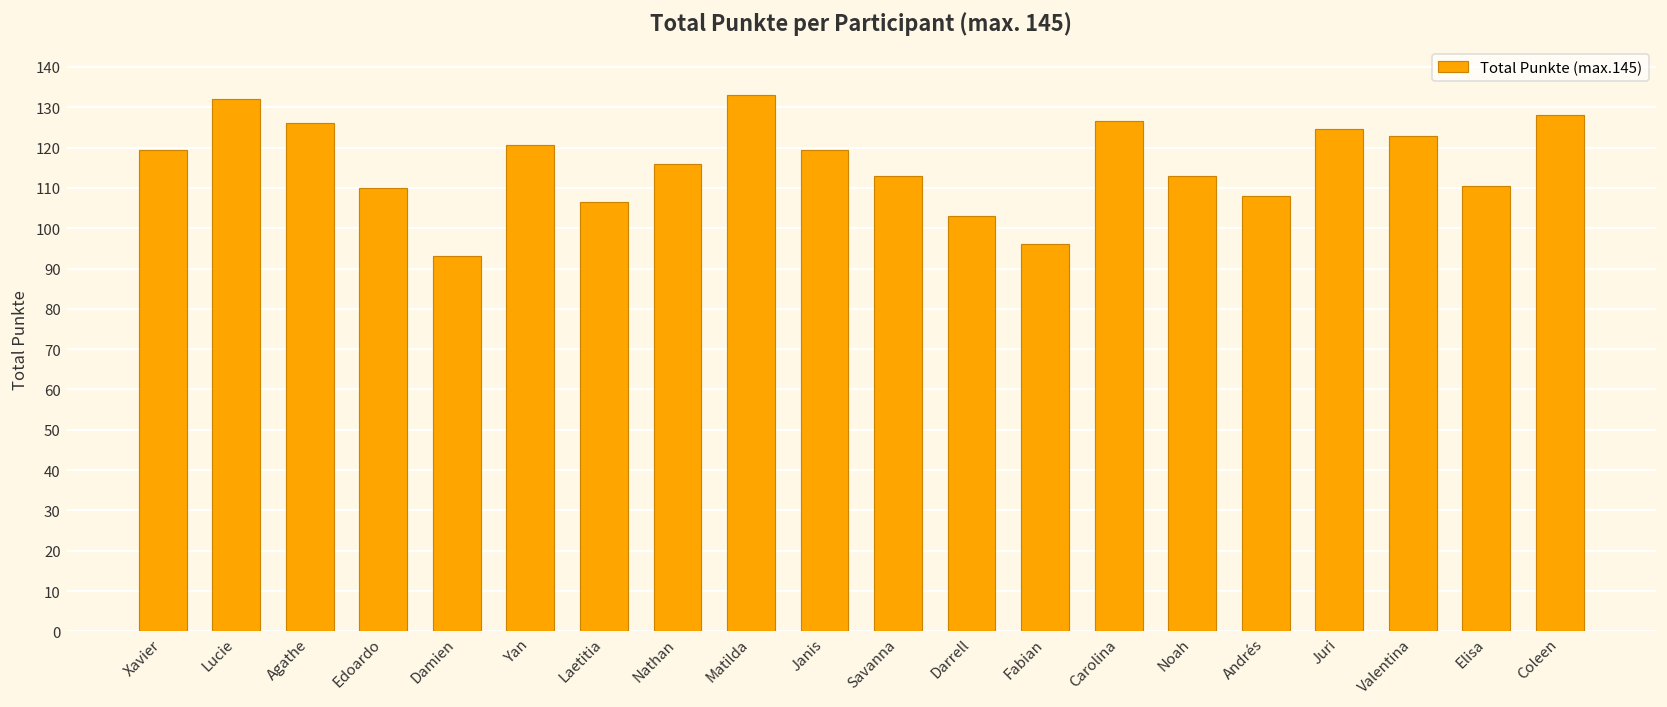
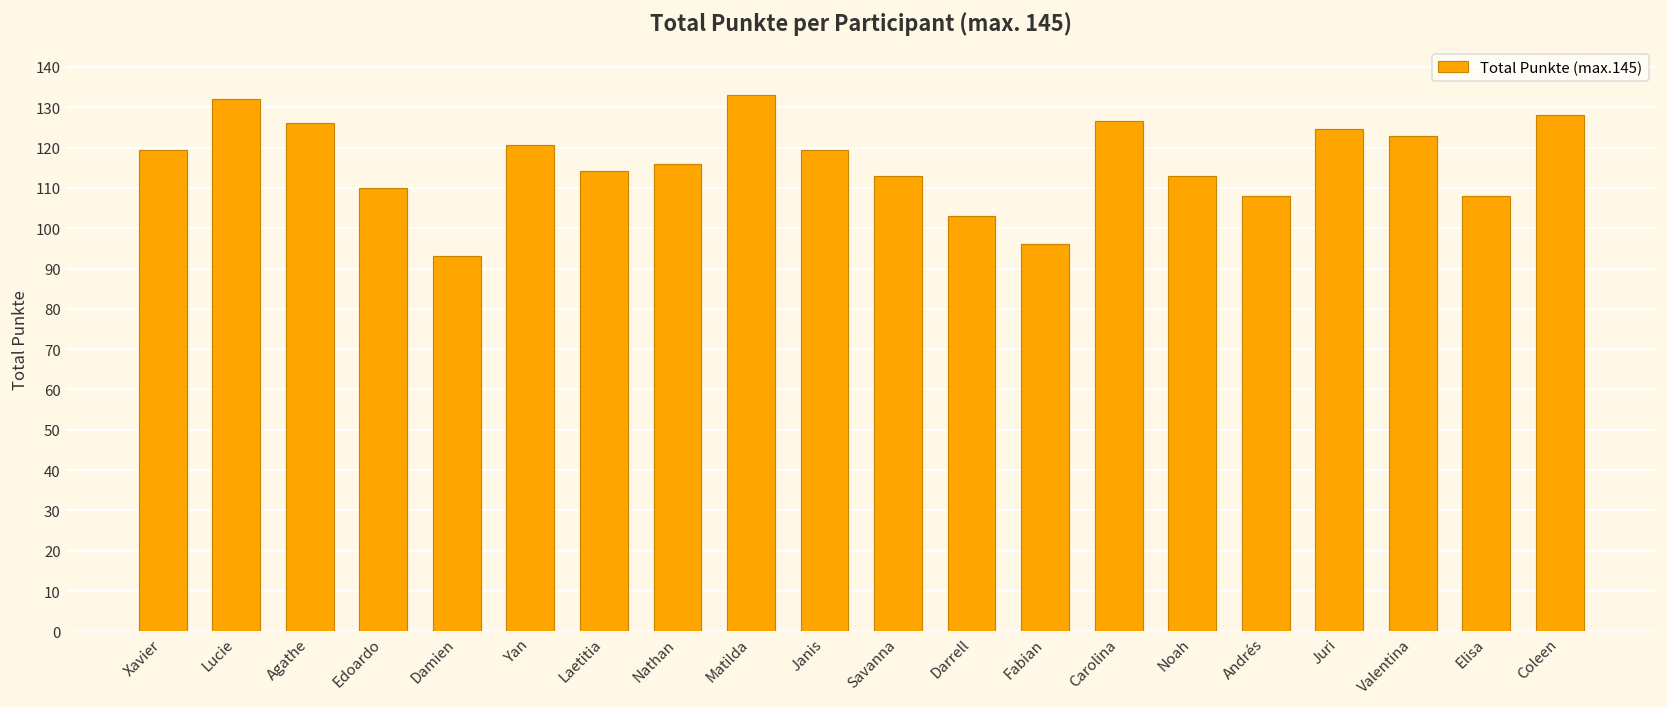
  {
    "Xavier": 120,
    "Lucie": 132,
    "Agathe": 126,
    "Edoardo": 110,
    "Damien": 93,
    "Yan": 121,
-   "Laetitia": 107,
+   "Laetitia": 114,
    "Nathan": 116,
    "Matilda": 133,
    "Janis": 119,
    "Savanna": 113,
    "Darrell": 103,
    "Fabian": 96,
    "Carolina": 127,
    "Noah": 113,
    "Andrés": 108,
    "Juri": 125,
    "Valentina": 123,
-   "Elisa": 110,
+   "Elisa": 108,
    "Coleen": 128
  }
